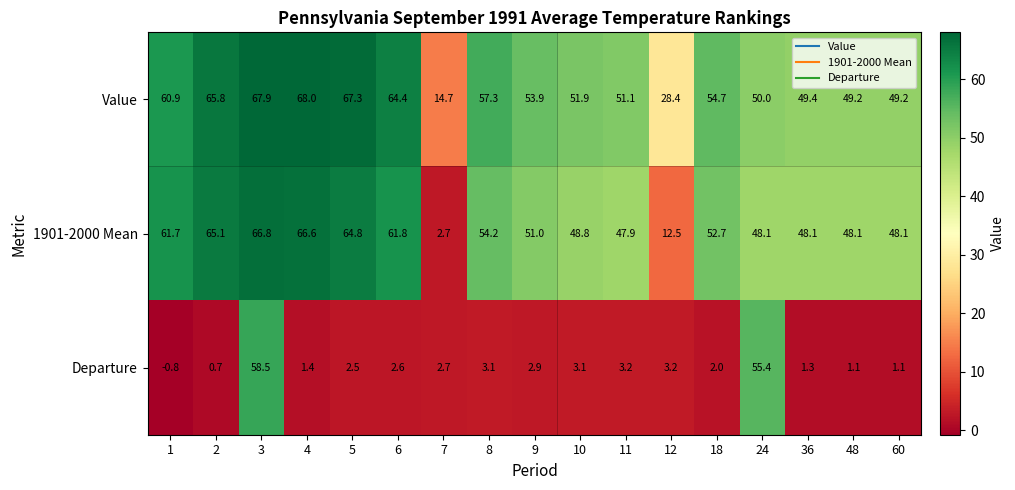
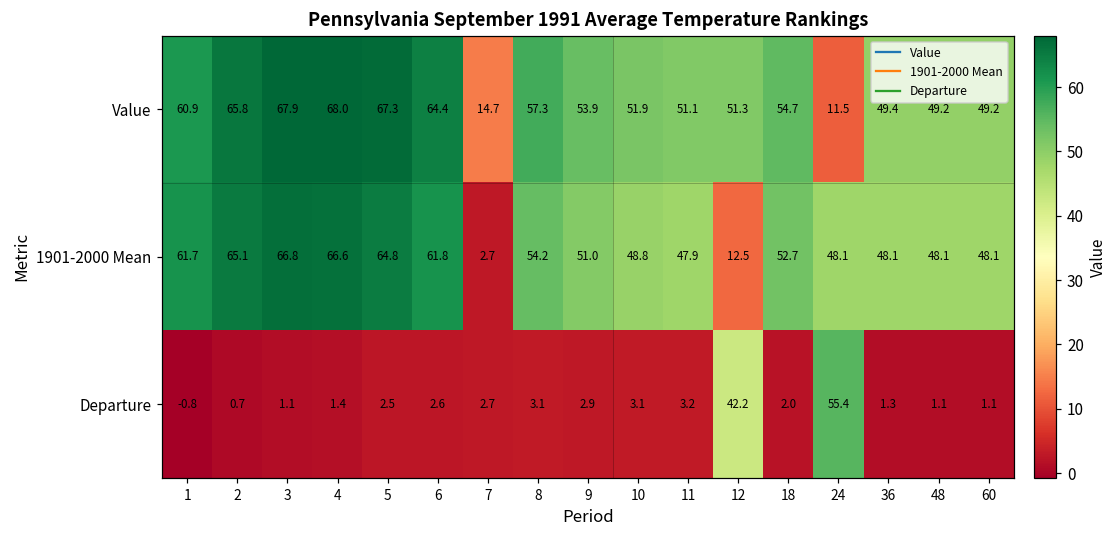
  {
    "Value": {
      "1": 60.9,
      "2": 65.8,
      "3": 67.9,
      "4": 68.0,
      "5": 67.3,
      "6": 64.4,
      "7": 14.7,
      "8": 57.3,
      "9": 53.9,
      "10": 51.9,
      "11": 51.1,
-     "12": 28.4,
+     "12": 51.3,
      "18": 54.7,
-     "24": 50.0,
+     "24": 11.5,
      "36": 49.4,
      "48": 49.2,
      "60": 49.2
    },
    "1901-2000 Mean": {
      "1": 61.7,
      "2": 65.1,
      "3": 66.8,
      "4": 66.6,
      "5": 64.8,
      "6": 61.8,
      "7": 2.7,
      "8": 54.2,
      "9": 51.0,
      "10": 48.8,
      "11": 47.9,
      "12": 12.5,
      "18": 52.7,
      "24": 48.1,
      "36": 48.1,
      "48": 48.1,
      "60": 48.1
    },
    "Departure": {
      "1": -0.8,
      "2": 0.7,
-     "3": 58.5,
+     "3": 1.1,
      "4": 1.4,
      "5": 2.5,
      "6": 2.6,
      "7": 2.7,
      "8": 3.1,
      "9": 2.9,
      "10": 3.1,
      "11": 3.2,
-     "12": 3.2,
+     "12": 42.2,
      "18": 2.0,
      "24": 55.4,
      "36": 1.3,
      "48": 1.1,
      "60": 1.1
    }
  }
